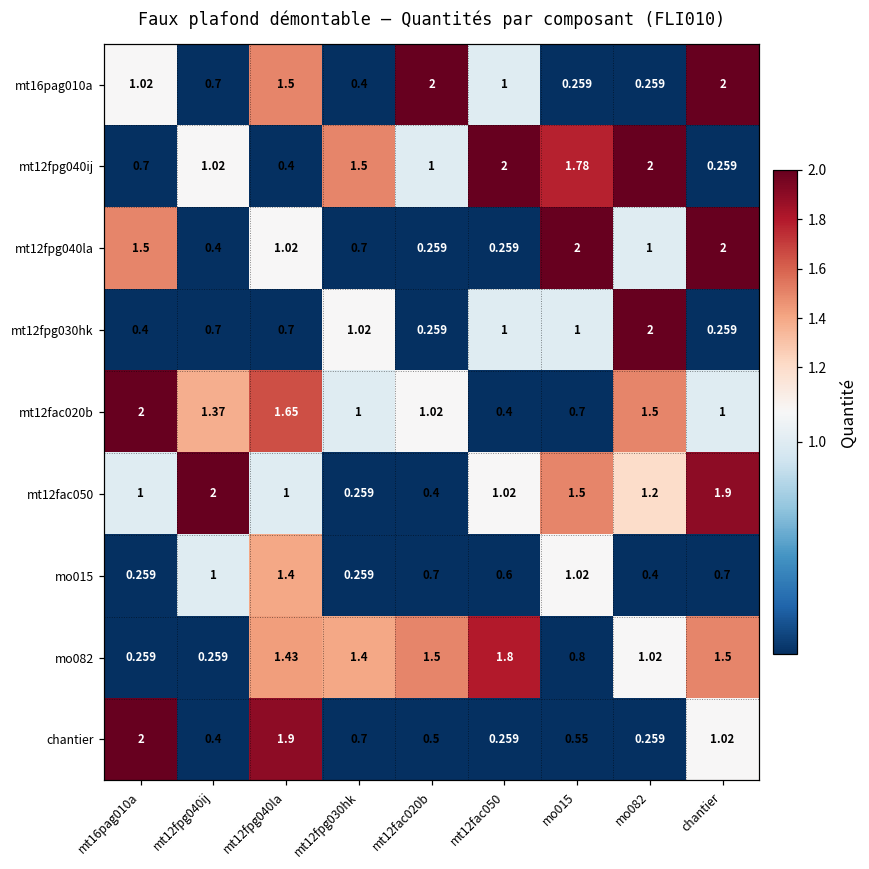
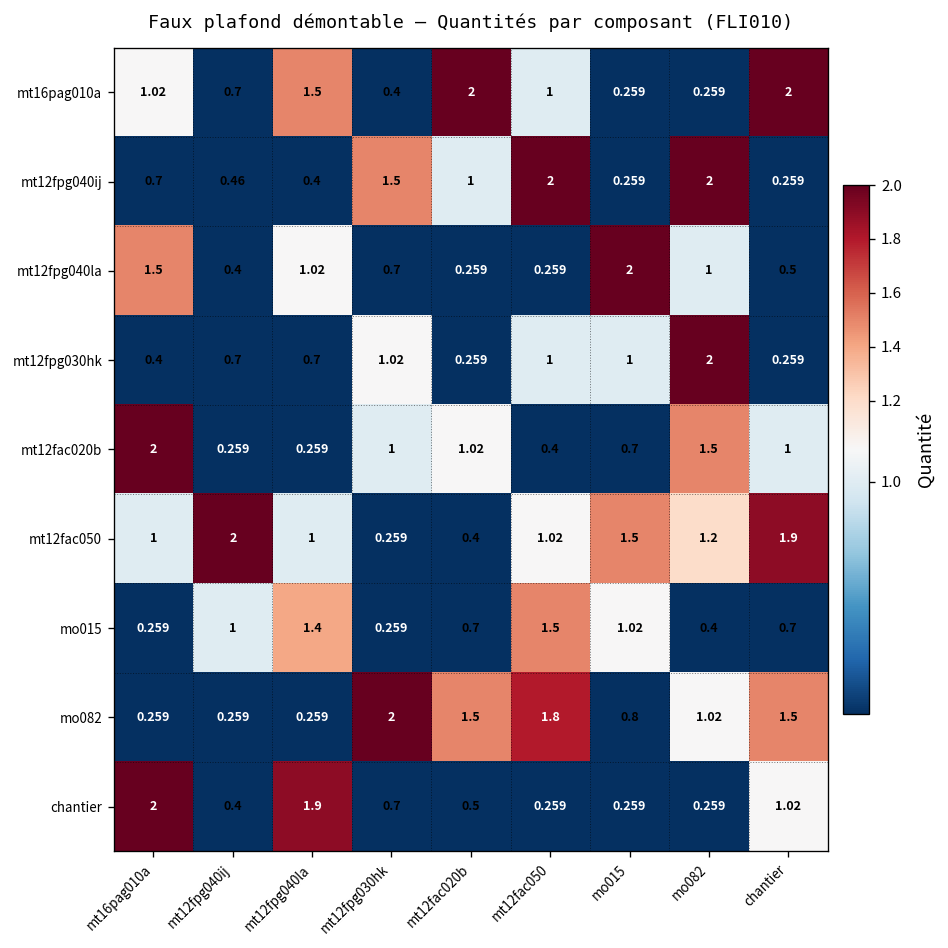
  {
    "mt16pag010a": {
      "mt16pag010a": 1.02,
      "mt12fpg040ij": 0.7,
      "mt12fpg040la": 1.5,
      "mt12fpg030hk": 0.4,
      "mt12fac020b": 2,
      "mt12fac050": 1,
      "mo015": 0.259,
      "mo082": 0.259,
      "chantier": 2
    },
    "mt12fpg040ij": {
      "mt16pag010a": 0.7,
-     "mt12fpg040ij": 1.02,
+     "mt12fpg040ij": 0.46,
      "mt12fpg040la": 0.4,
      "mt12fpg030hk": 1.5,
      "mt12fac020b": 1,
      "mt12fac050": 2,
-     "mo015": 1.78,
+     "mo015": 0.259,
      "mo082": 2,
      "chantier": 0.259
    },
    "mt12fpg040la": {
      "mt16pag010a": 1.5,
      "mt12fpg040ij": 0.4,
      "mt12fpg040la": 1.02,
      "mt12fpg030hk": 0.7,
      "mt12fac020b": 0.259,
      "mt12fac050": 0.259,
      "mo015": 2,
      "mo082": 1,
-     "chantier": 2
+     "chantier": 0.5
    },
    "mt12fpg030hk": {
      "mt16pag010a": 0.4,
      "mt12fpg040ij": 0.7,
      "mt12fpg040la": 0.7,
      "mt12fpg030hk": 1.02,
      "mt12fac020b": 0.259,
      "mt12fac050": 1,
      "mo015": 1,
      "mo082": 2,
      "chantier": 0.259
    },
    "mt12fac020b": {
      "mt16pag010a": 2,
-     "mt12fpg040ij": 1.37,
-     "mt12fpg040la": 1.65,
+     "mt12fpg040ij": 0.259,
+     "mt12fpg040la": 0.259,
      "mt12fpg030hk": 1,
      "mt12fac020b": 1.02,
      "mt12fac050": 0.4,
      "mo015": 0.7,
      "mo082": 1.5,
      "chantier": 1
    },
    "mt12fac050": {
      "mt16pag010a": 1,
      "mt12fpg040ij": 2,
      "mt12fpg040la": 1,
      "mt12fpg030hk": 0.259,
      "mt12fac020b": 0.4,
      "mt12fac050": 1.02,
      "mo015": 1.5,
      "mo082": 1.2,
      "chantier": 1.9
    },
    "mo015": {
      "mt16pag010a": 0.259,
      "mt12fpg040ij": 1,
      "mt12fpg040la": 1.4,
      "mt12fpg030hk": 0.259,
      "mt12fac020b": 0.7,
-     "mt12fac050": 0.6,
+     "mt12fac050": 1.5,
      "mo015": 1.02,
      "mo082": 0.4,
      "chantier": 0.7
    },
    "mo082": {
      "mt16pag010a": 0.259,
      "mt12fpg040ij": 0.259,
-     "mt12fpg040la": 1.43,
-     "mt12fpg030hk": 1.4,
+     "mt12fpg040la": 0.259,
+     "mt12fpg030hk": 2,
      "mt12fac020b": 1.5,
      "mt12fac050": 1.8,
      "mo015": 0.8,
      "mo082": 1.02,
      "chantier": 1.5
    },
    "chantier": {
      "mt16pag010a": 2,
      "mt12fpg040ij": 0.4,
      "mt12fpg040la": 1.9,
      "mt12fpg030hk": 0.7,
      "mt12fac020b": 0.5,
      "mt12fac050": 0.259,
-     "mo015": 0.55,
+     "mo015": 0.259,
      "mo082": 0.259,
      "chantier": 1.02
    }
  }
